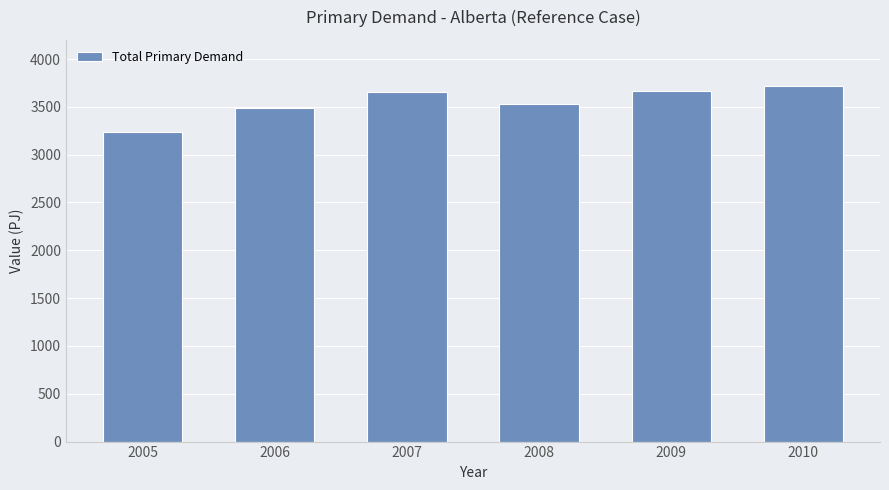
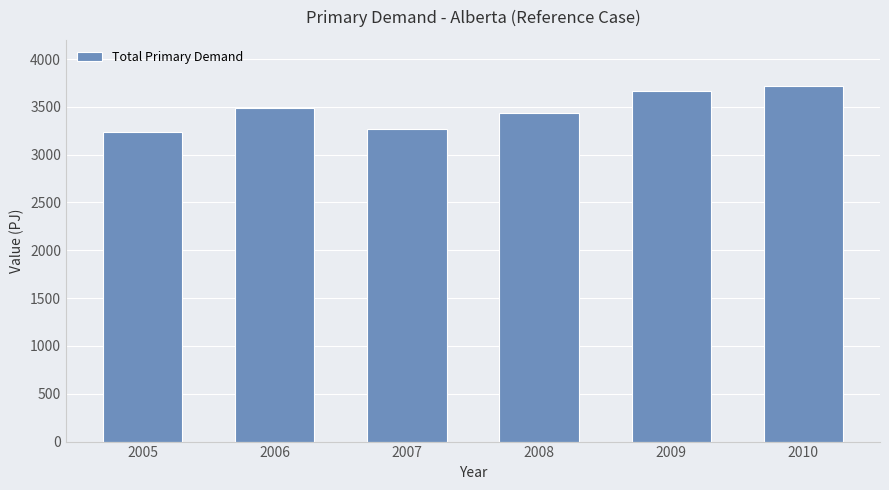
  {
    "2005": 3200,
    "2006": 3500,
-   "2007": 3700,
-   "2008": 3500,
+   "2007": 3300,
+   "2008": 3400,
    "2009": 3700,
    "2010": 3700
  }
